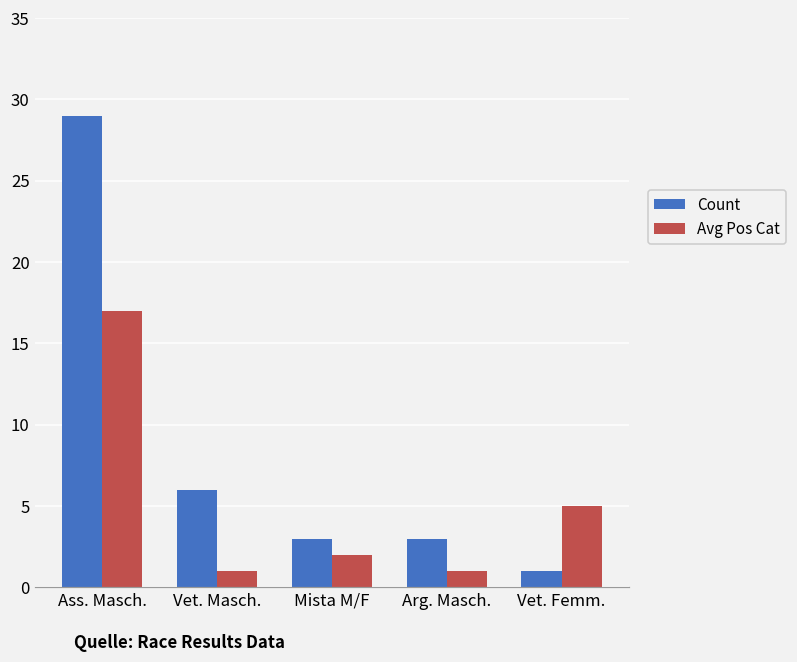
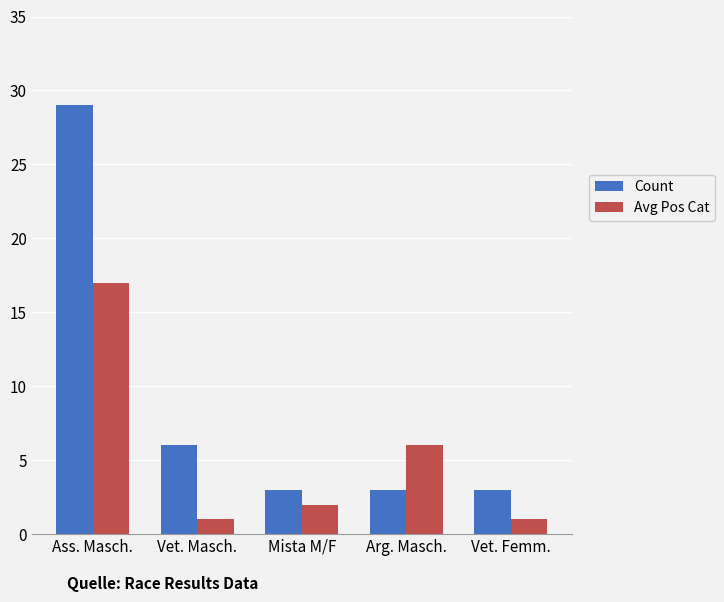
  {
    "Count": {
      "Ass. Masch.": 29,
      "Vet. Masch.": 6,
      "Mista M/F": 3,
      "Arg. Masch.": 3,
-     "Vet. Femm.": 1
+     "Vet. Femm.": 3
    },
    "Avg Pos Cat": {
      "Ass. Masch.": 17,
      "Vet. Masch.": 1,
      "Mista M/F": 2,
-     "Arg. Masch.": 1,
-     "Vet. Femm.": 5
+     "Arg. Masch.": 6,
+     "Vet. Femm.": 1
    }
  }
